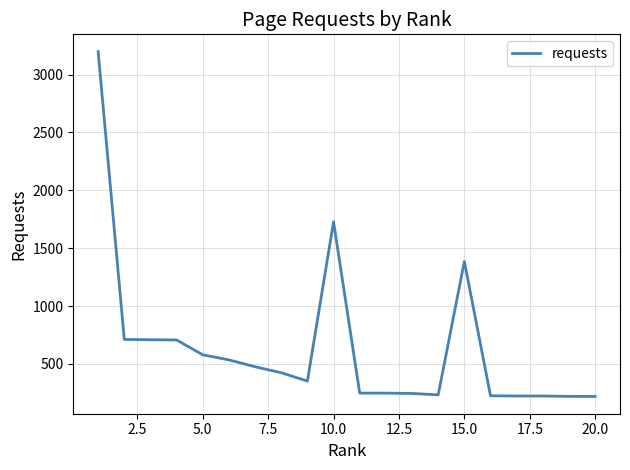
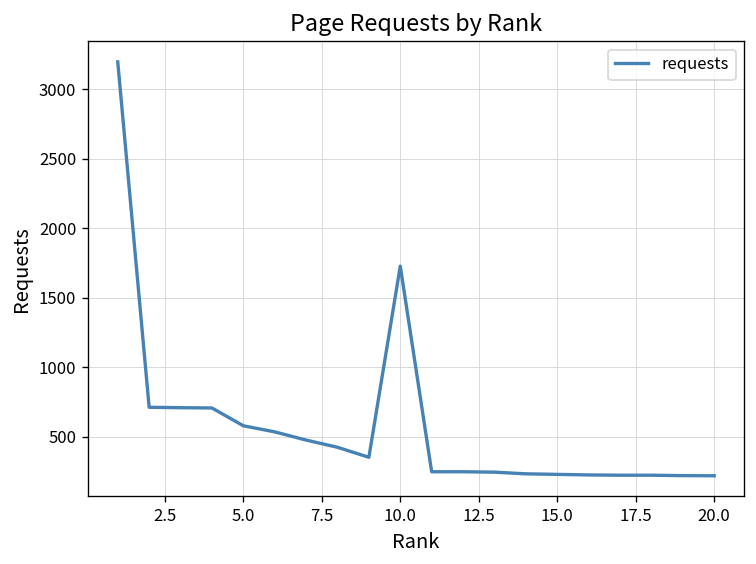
  {
    "5.0": 580,
    "10.0": 1730,
-   "15.0": 1390,
+   "15.0": 230,
    "20.0": 220
  }
